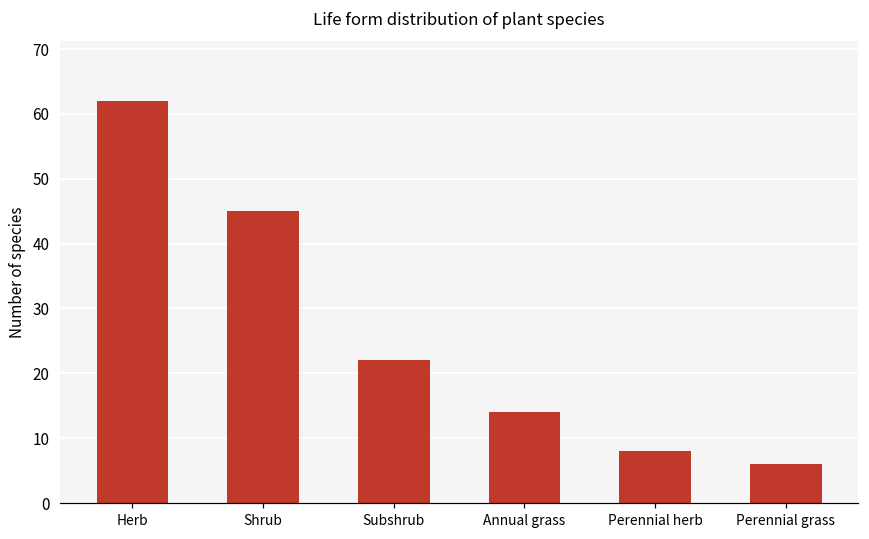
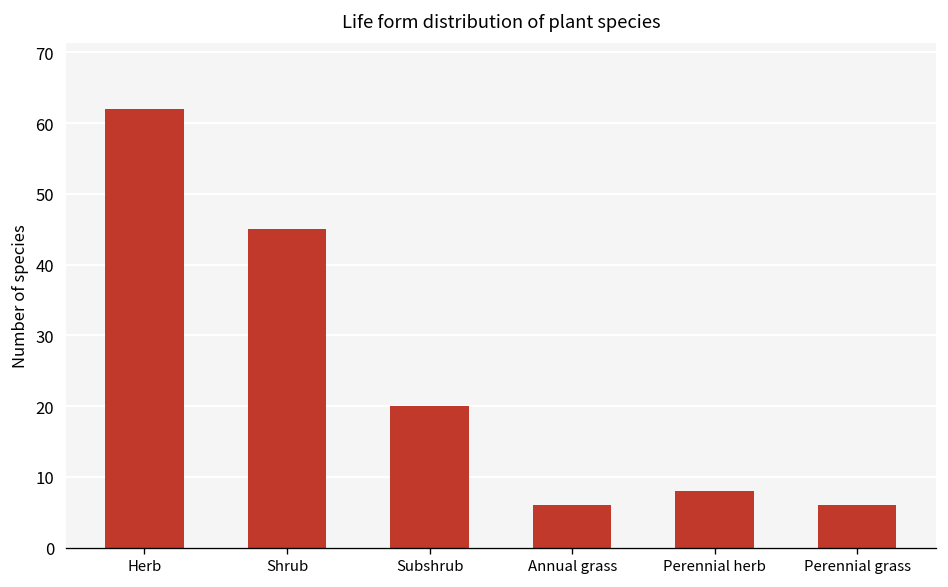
  {
    "Herb": 62,
    "Shrub": 45,
-   "Subshrub": 22,
-   "Annual grass": 14,
+   "Subshrub": 20,
+   "Annual grass": 6,
    "Perennial herb": 8,
    "Perennial grass": 6
  }
